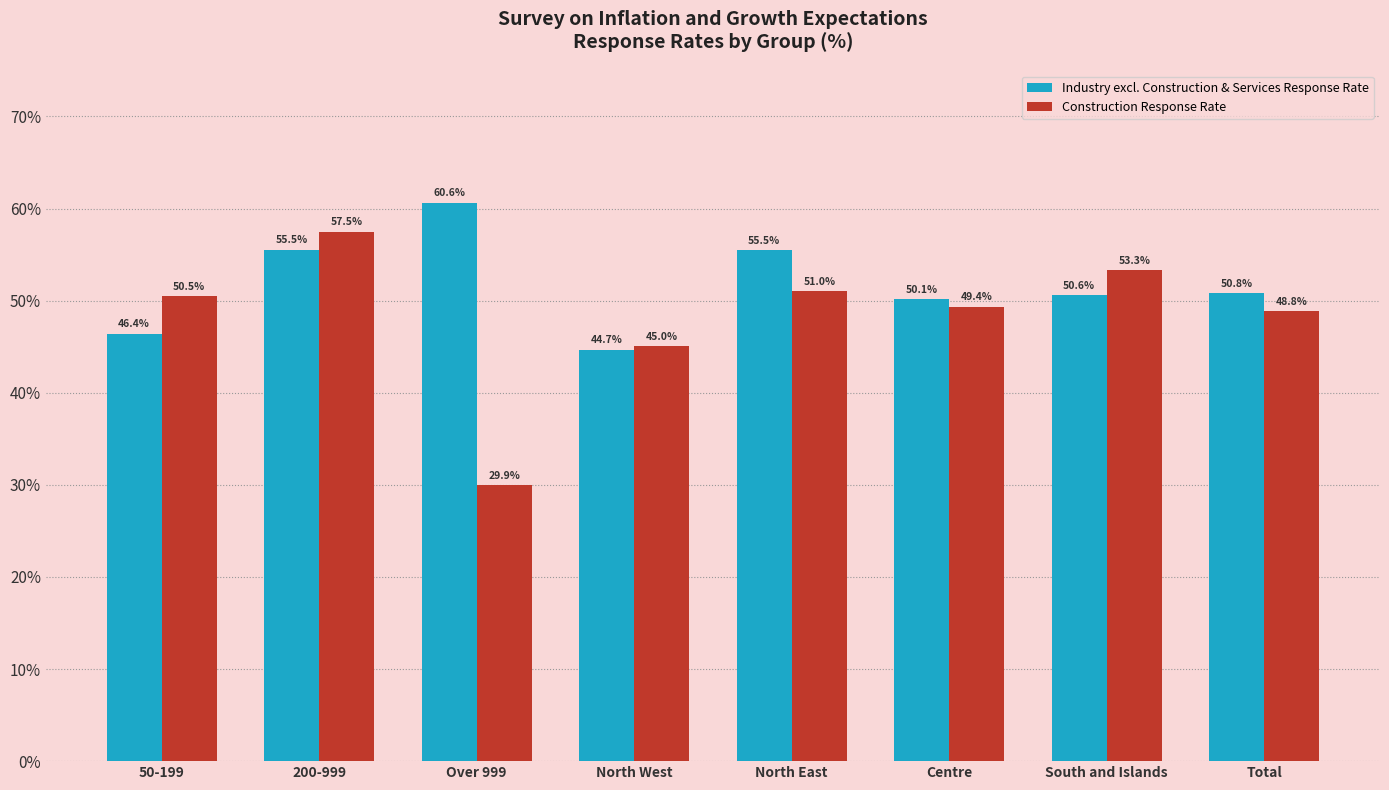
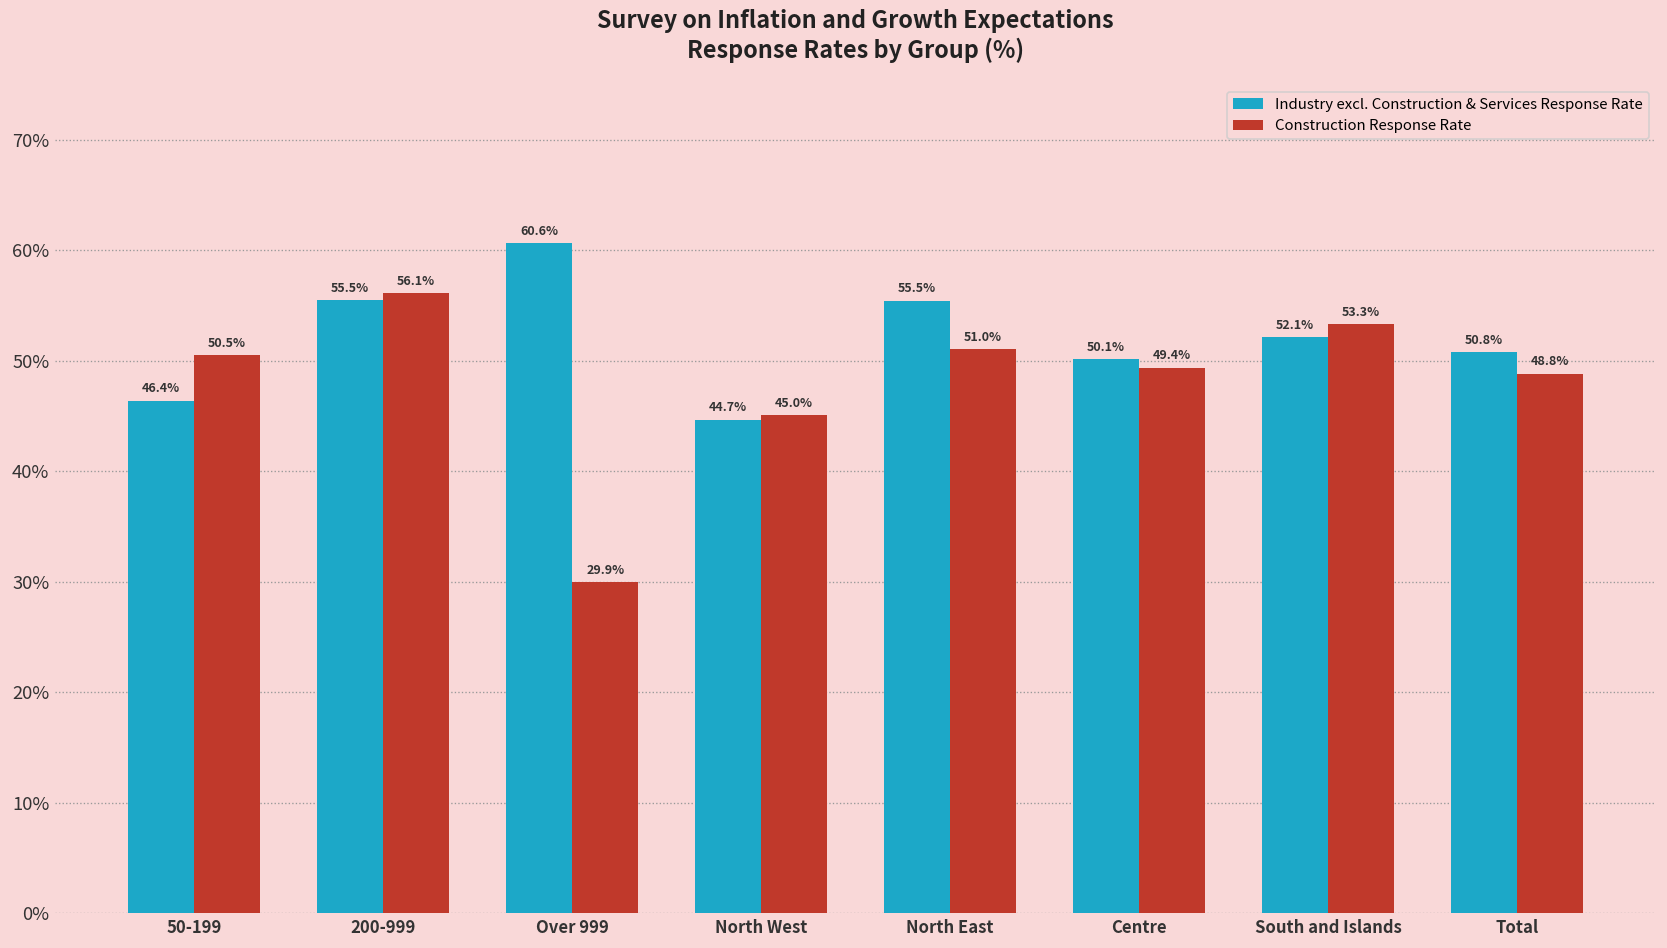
  {
    "Industry excl. Construction & Services Response Rate": {
      "50-199": "46.4%",
      "200-999": "55.5%",
      "Over 999": "60.6%",
      "North West": "44.7%",
      "North East": "55.5%",
      "Centre": "50.1%",
-     "South and Islands": "50.6%",
+     "South and Islands": "52.1%",
      "Total": "50.8%"
    },
    "Construction Response Rate": {
      "50-199": "50.5%",
-     "200-999": "57.5%",
+     "200-999": "56.1%",
      "Over 999": "29.9%",
      "North West": "45.0%",
      "North East": "51.0%",
      "Centre": "49.4%",
      "South and Islands": "53.3%",
      "Total": "48.8%"
    }
  }
